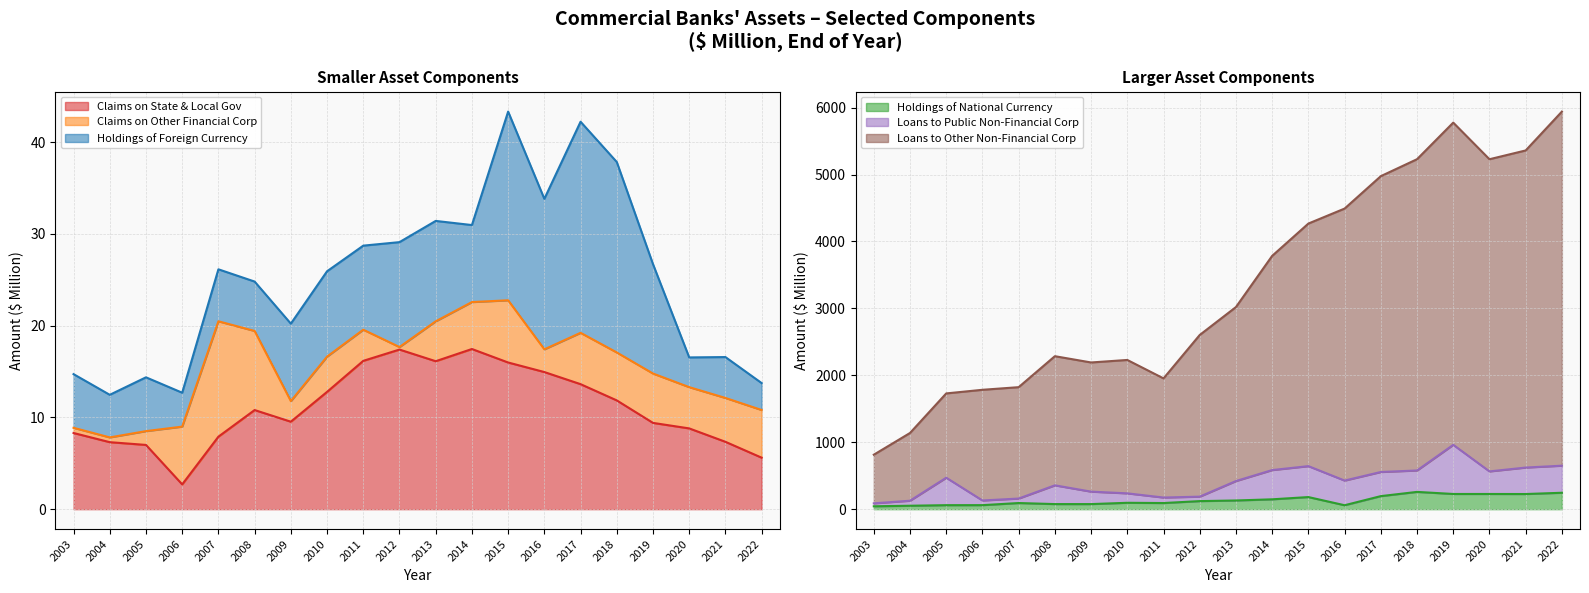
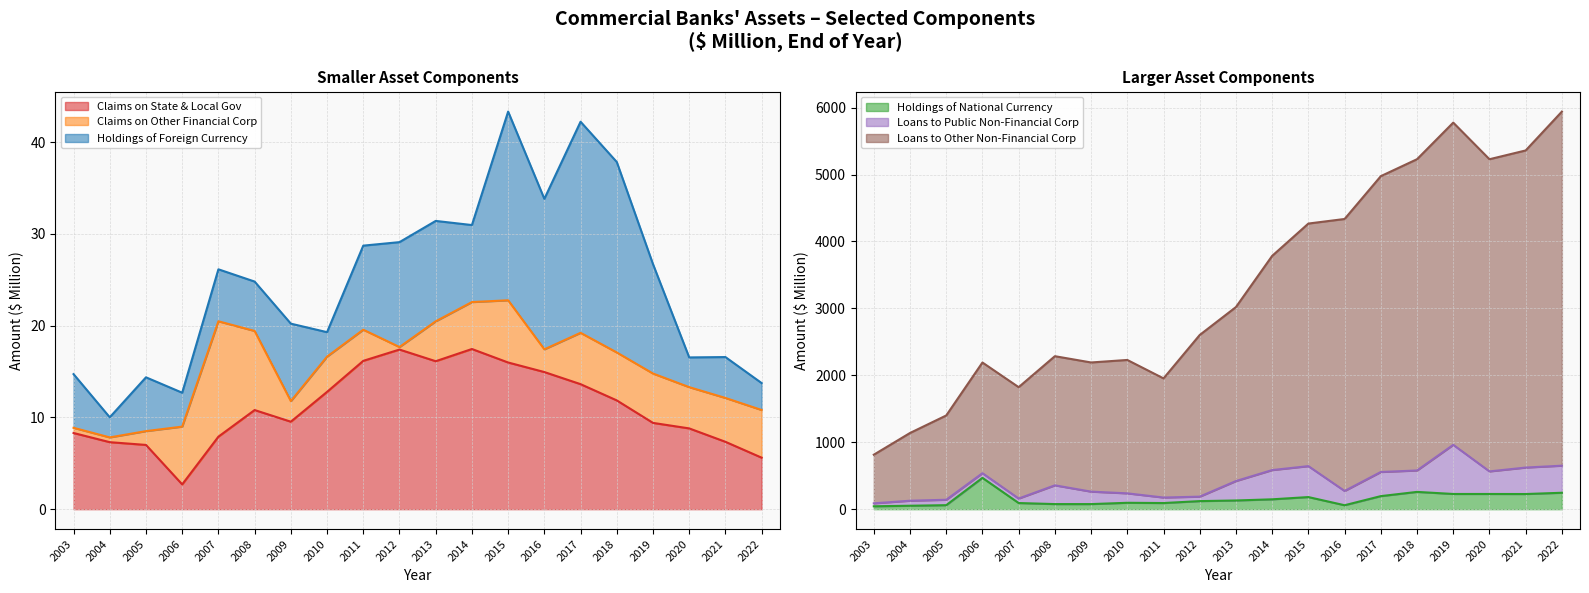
  {
    "Smaller Asset Components": {
      "Claims on State & Local Gov": {
        "2003": 8,
        "2004": 7,
        "2005": 7,
        "2006": 3,
        "2007": 8,
        "2008": 11,
        "2009": 10,
        "2010": 13,
        "2011": 16,
        "2012": 17,
        "2013": 16,
        "2014": 17,
        "2015": 16,
        "2016": 15,
        "2017": 14,
        "2018": 12,
        "2019": 9,
        "2020": 9,
        "2021": 7,
        "2022": 6
      },
      "Claims on Other Financial Corp": {
        "2003": 1,
        "2004": 1,
        "2005": 2,
        "2006": 6,
        "2007": 13,
        "2008": 9,
        "2009": 2,
        "2010": 4,
        "2011": 3,
        "2012": 0,
        "2013": 4,
        "2014": 5,
        "2015": 7,
        "2016": 2,
        "2017": 6,
        "2018": 5,
        "2019": 5,
        "2020": 4,
        "2021": 5,
        "2022": 5
      },
      "Holdings of Foreign Currency": {
        "2003": 6,
-       "2004": 5,
+       "2004": 2,
        "2005": 6,
        "2006": 4,
        "2007": 6,
        "2008": 5,
        "2009": 8,
-       "2010": 9,
+       "2010": 3,
        "2011": 9,
        "2012": 11,
        "2013": 11,
        "2014": 8,
        "2015": 21,
        "2016": 16,
        "2017": 23,
        "2018": 21,
        "2019": 12,
        "2020": 3,
        "2021": 4,
        "2022": 3
      }
    },
    "Larger Asset Components": {
      "Holdings of National Currency": {
        "2003": 0,
        "2004": 100,
        "2005": 100,
-       "2006": 100,
+       "2006": 500,
        "2007": 100,
        "2008": 100,
        "2009": 100,
        "2010": 100,
        "2011": 100,
        "2012": 100,
        "2013": 100,
        "2014": 100,
        "2015": 200,
        "2016": 100,
        "2017": 200,
        "2018": 300,
        "2019": 200,
        "2020": 200,
        "2021": 200,
        "2022": 200
      },
      "Loans to Public Non-Financial Corp": {
        "2003": 0,
        "2004": 100,
-       "2005": 400,
+       "2005": 100,
        "2006": 100,
        "2007": 100,
        "2008": 300,
        "2009": 200,
        "2010": 100,
        "2011": 100,
        "2012": 100,
        "2013": 300,
        "2014": 400,
        "2015": 500,
-       "2016": 400,
+       "2016": 200,
        "2017": 400,
        "2018": 300,
        "2019": 700,
        "2020": 300,
        "2021": 400,
        "2022": 400
      },
      "Loans to Other Non-Financial Corp": {
        "2003": 700,
        "2004": 1000,
        "2005": 1300,
        "2006": 1700,
        "2007": 1700,
        "2008": 1900,
        "2009": 1900,
        "2010": 2000,
        "2011": 1800,
        "2012": 2400,
        "2013": 2600,
        "2014": 3200,
        "2015": 3600,
        "2016": 4100,
        "2017": 4400,
        "2018": 4700,
        "2019": 4800,
        "2020": 4700,
        "2021": 4700,
        "2022": 5300
      }
    }
  }
